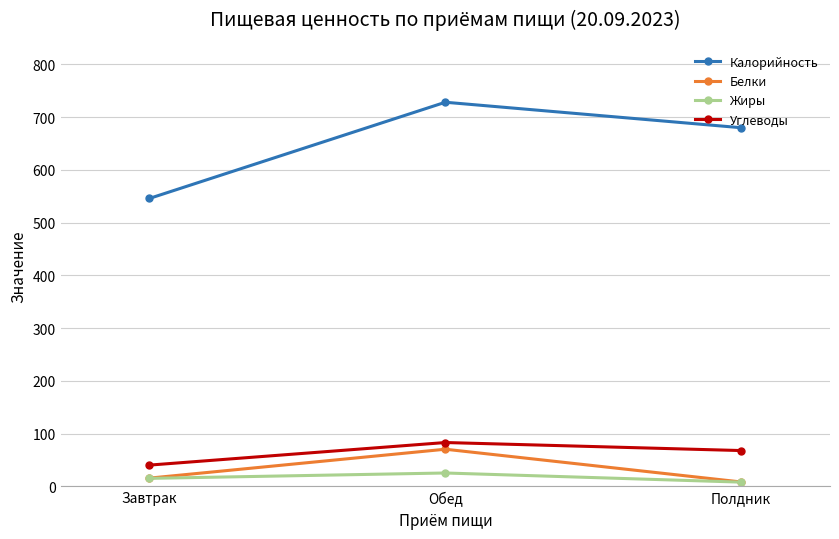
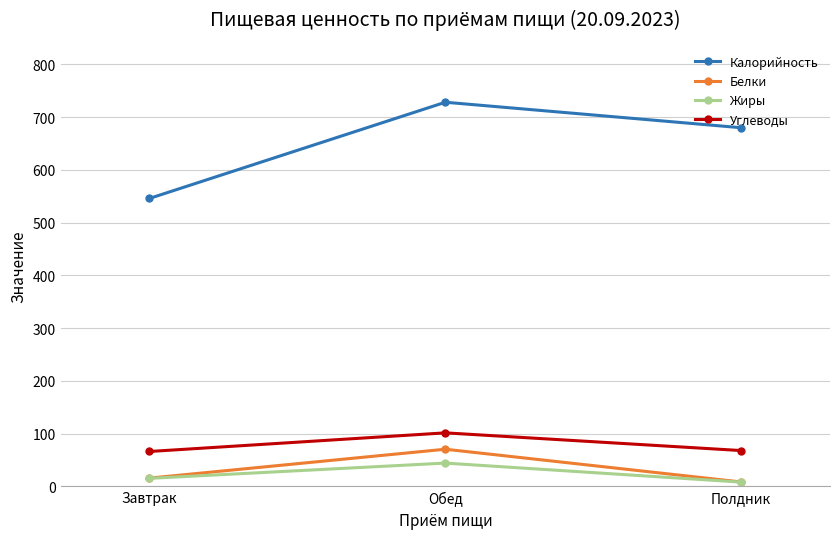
  {
    "Калорийность": {
      "Завтрак": 550,
      "Обед": 730,
      "Полдник": 680
    },
    "Белки": {
      "Обед": 70
    },
    "Жиры": {
-     "Обед": 30
+     "Обед": 40
    },
    "Углеводы": {
-     "Завтрак": 40,
-     "Обед": 80,
+     "Завтрак": 70,
+     "Обед": 100,
      "Полдник": 70
    }
  }
